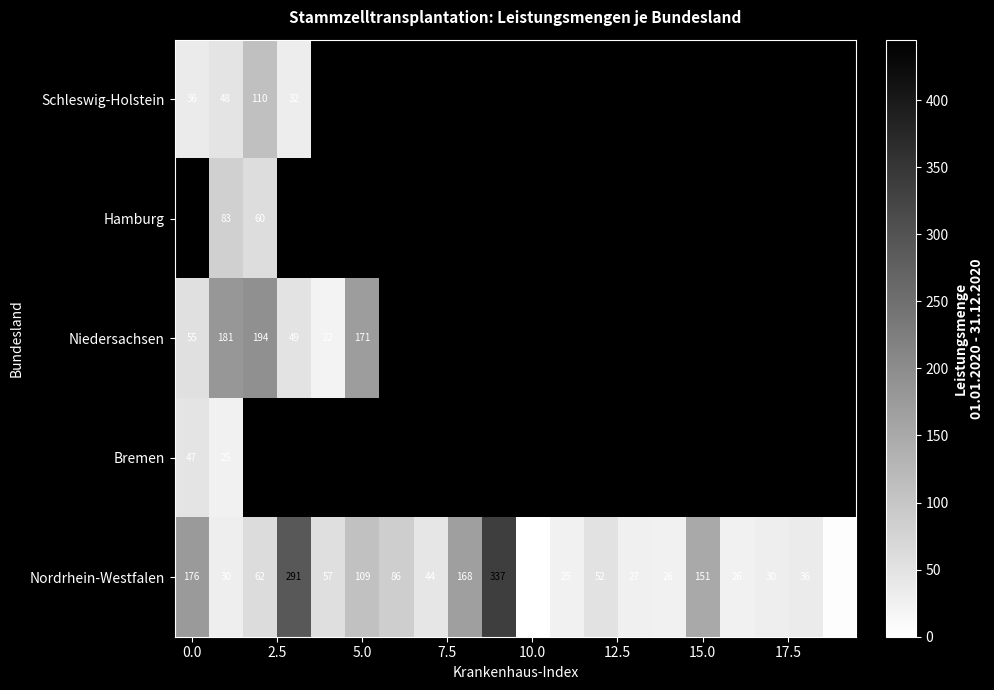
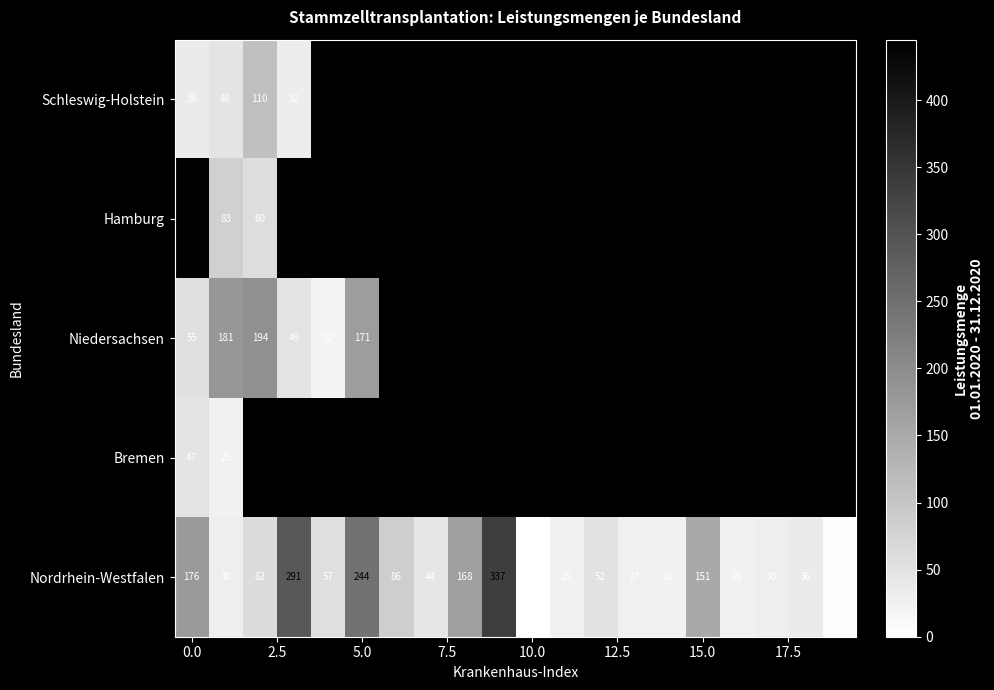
  {
    "Niedersachsen": {
      "5.0": 171
    },
    "Nordrhein-Westfalen": {
      "0.0": 176,
-     "5.0": 109,
+     "5.0": 244,
      "15.0": 151
    }
  }
